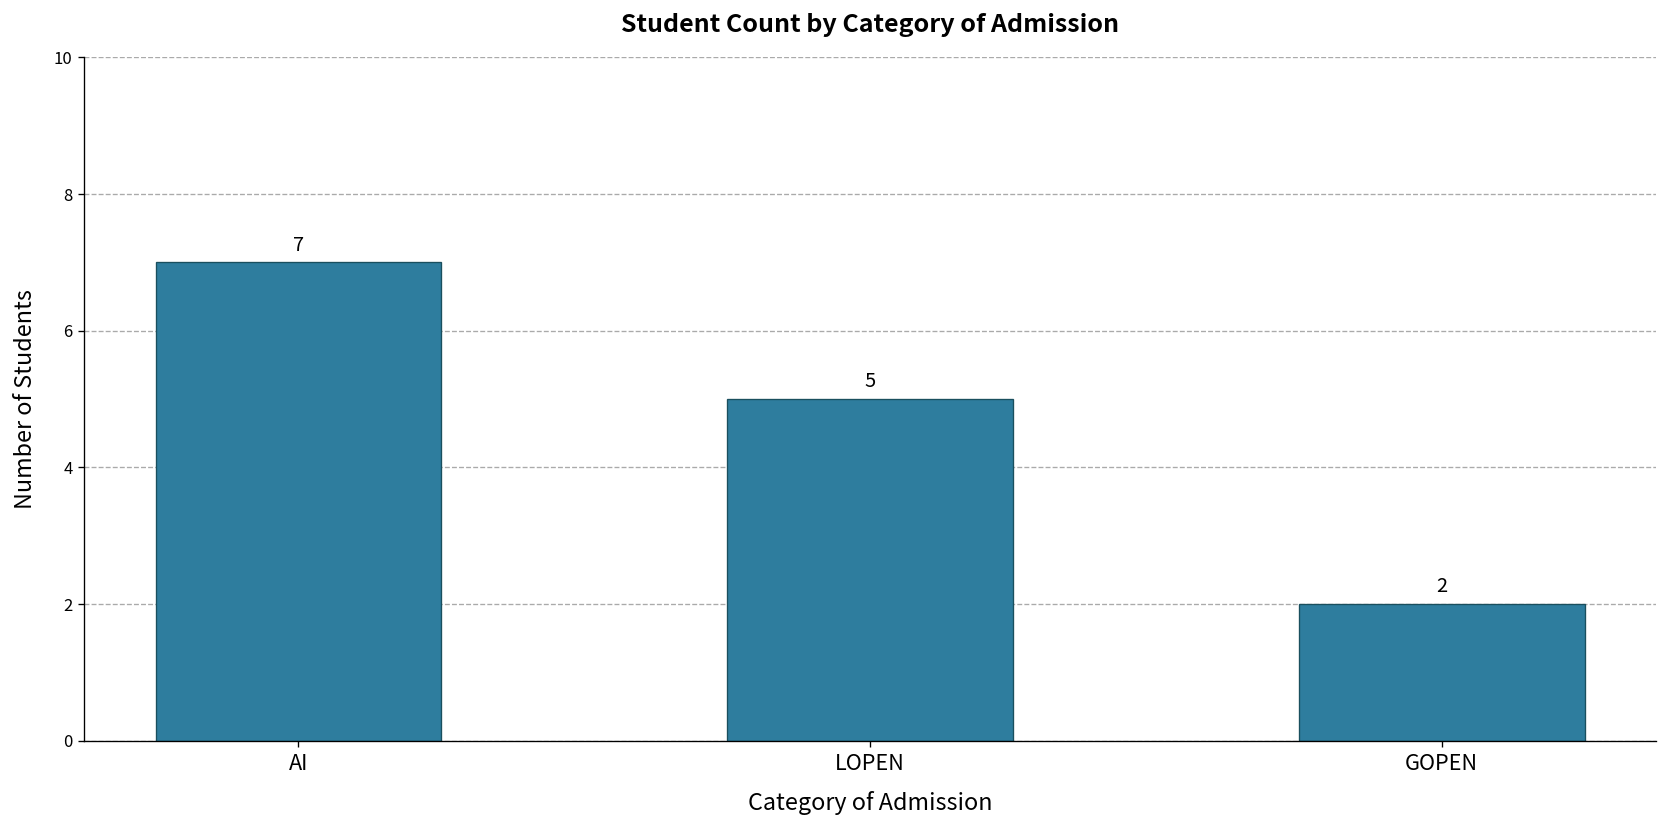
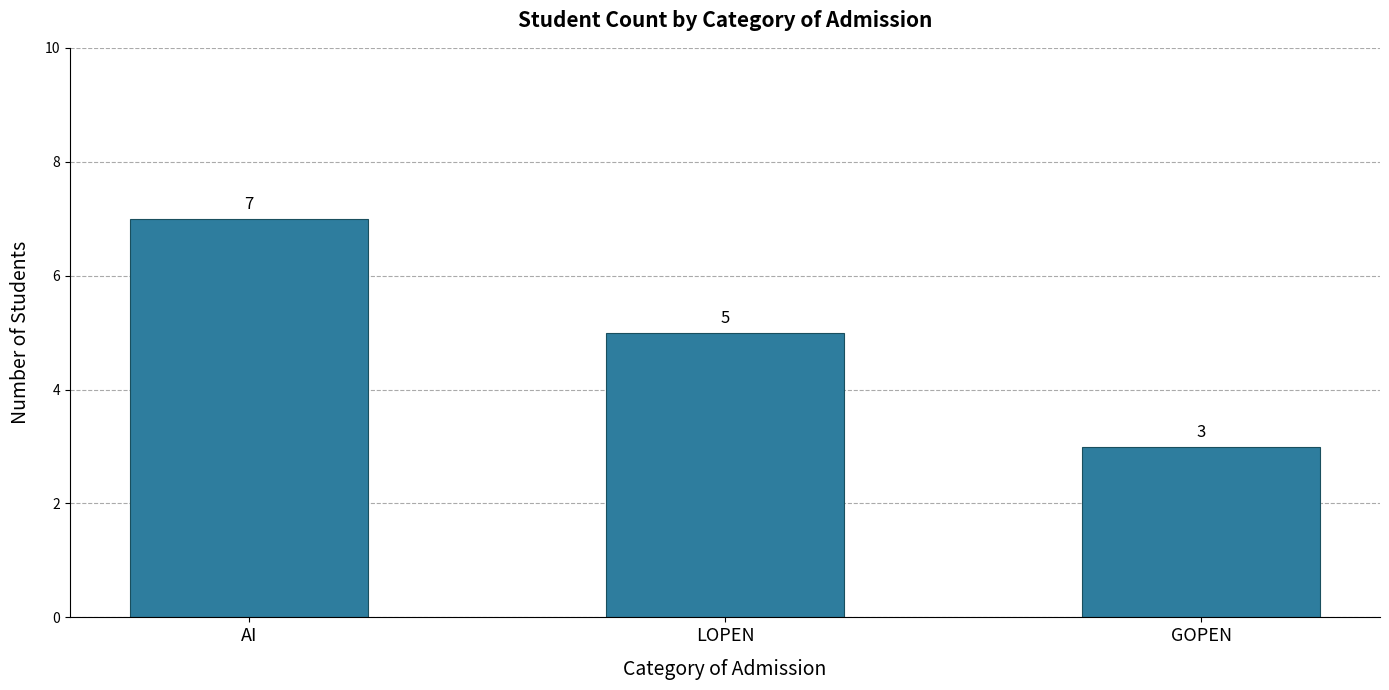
  {
    "AI": 7,
    "LOPEN": 5,
-   "GOPEN": 2
+   "GOPEN": 3
  }
